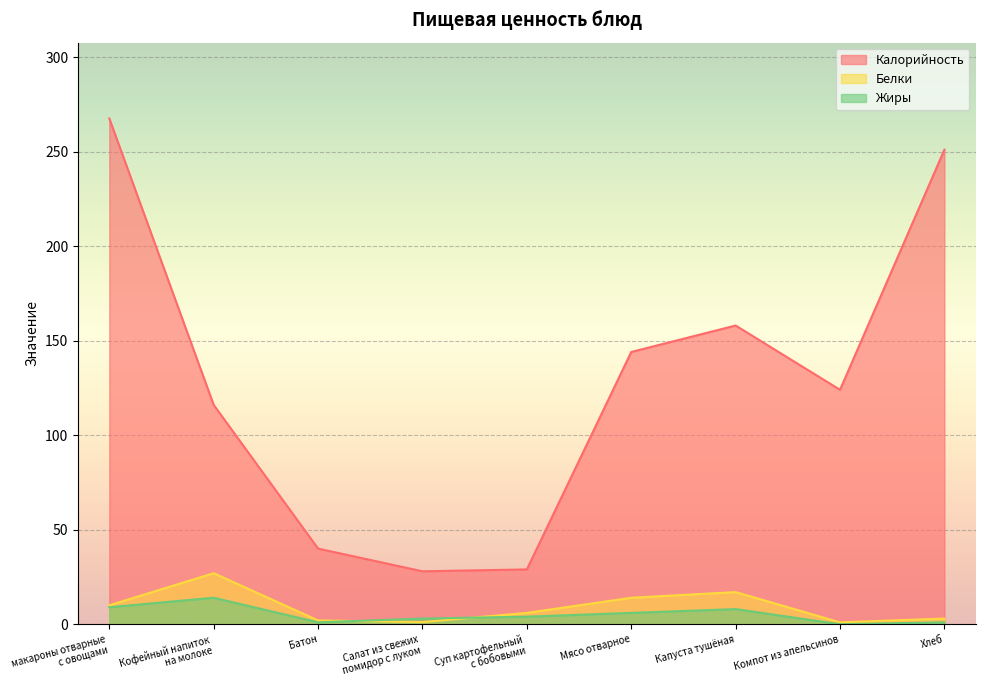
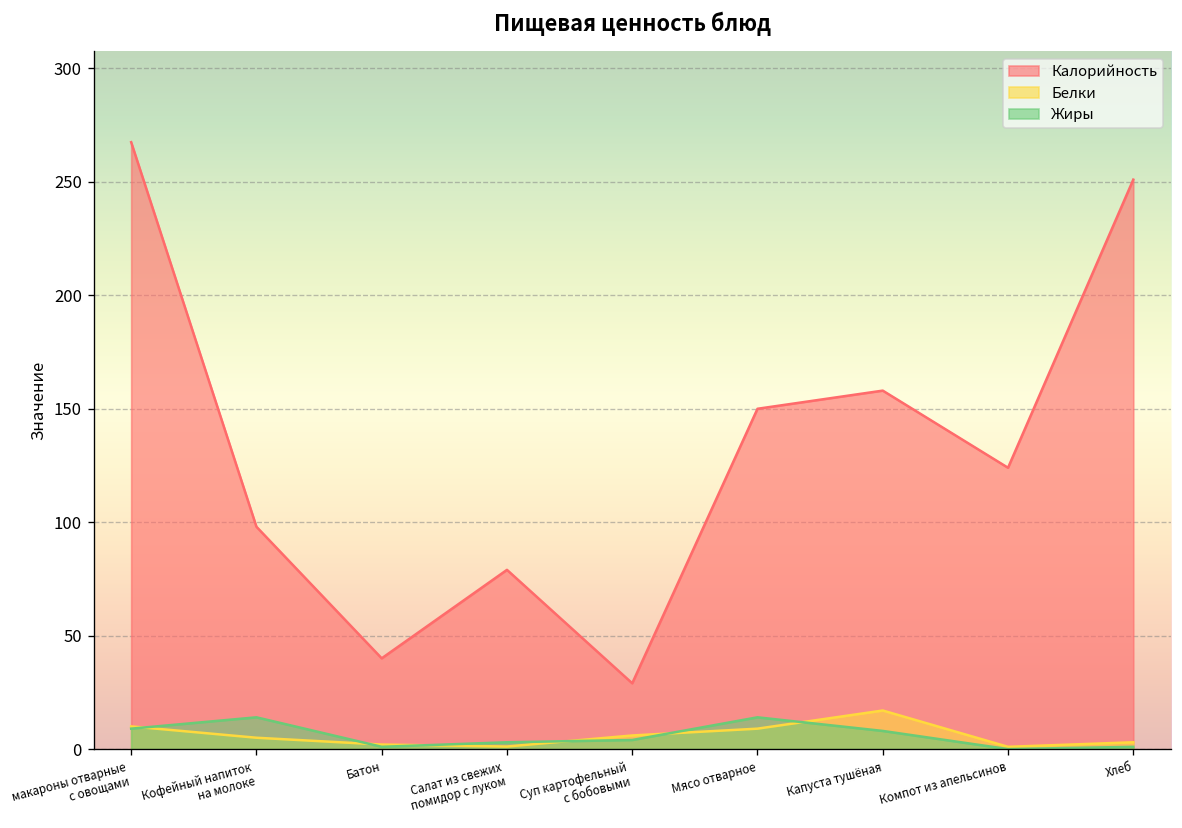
  {
    "Калорийность": {
      "макароны отварные с овощами": 268,
-     "Кофейный напиток на молоке": 116,
+     "Кофейный напиток на молоке": 98,
      "Батон": 40,
-     "Салат из свежих помидор с луком": 28,
+     "Салат из свежих помидор с луком": 79,
      "Суп картофельный с бобовыми": 29,
-     "Мясо отварное": 144,
+     "Мясо отварное": 150,
      "Капуста тушёная": 158,
      "Компот из апельсинов": 124,
      "Хлеб": 251
    },
    "Белки": {
-     "Кофейный напиток на молоке": 27,
+     "Кофейный напиток на молоке": 5,
      "Салат из свежих помидор с луком": 1,
      "Суп картофельный с бобовыми": 6,
-     "Мясо отварное": 14,
+     "Мясо отварное": 9,
      "Капуста тушёная": 17,
      "Хлеб": 3
    },
    "Жиры": {
      "Кофейный напиток на молоке": 14,
      "Салат из свежих помидор с луком": 3,
      "Суп картофельный с бобовыми": 4,
-     "Мясо отварное": 6,
+     "Мясо отварное": 14,
      "Капуста тушёная": 8,
      "Хлеб": 1
    }
  }
